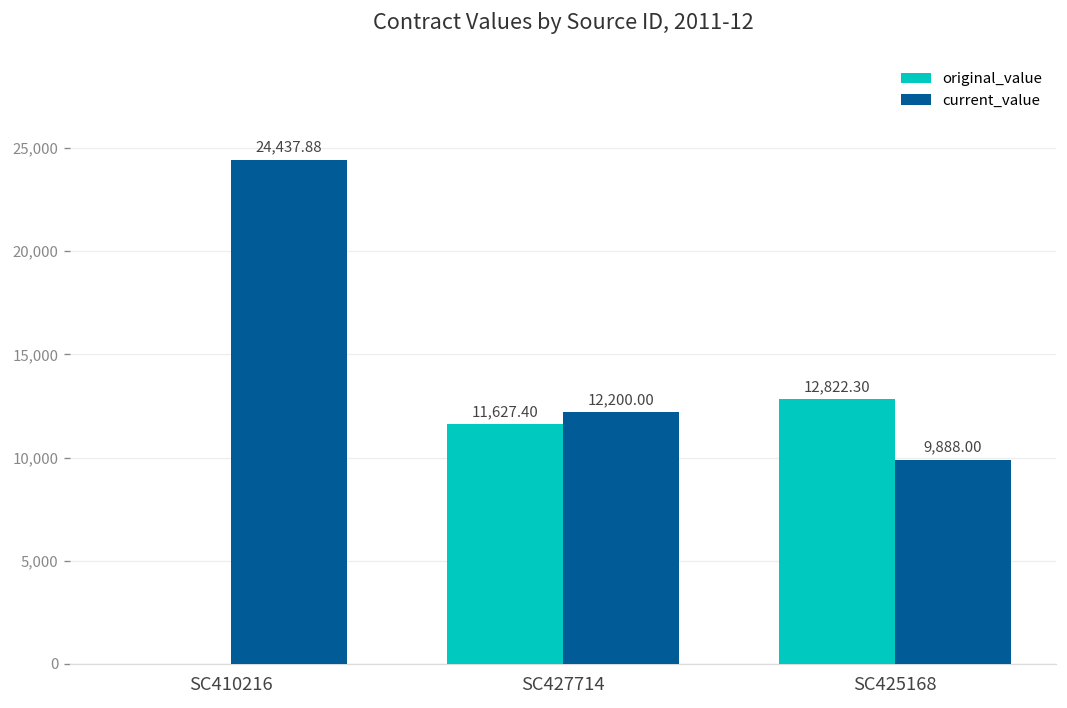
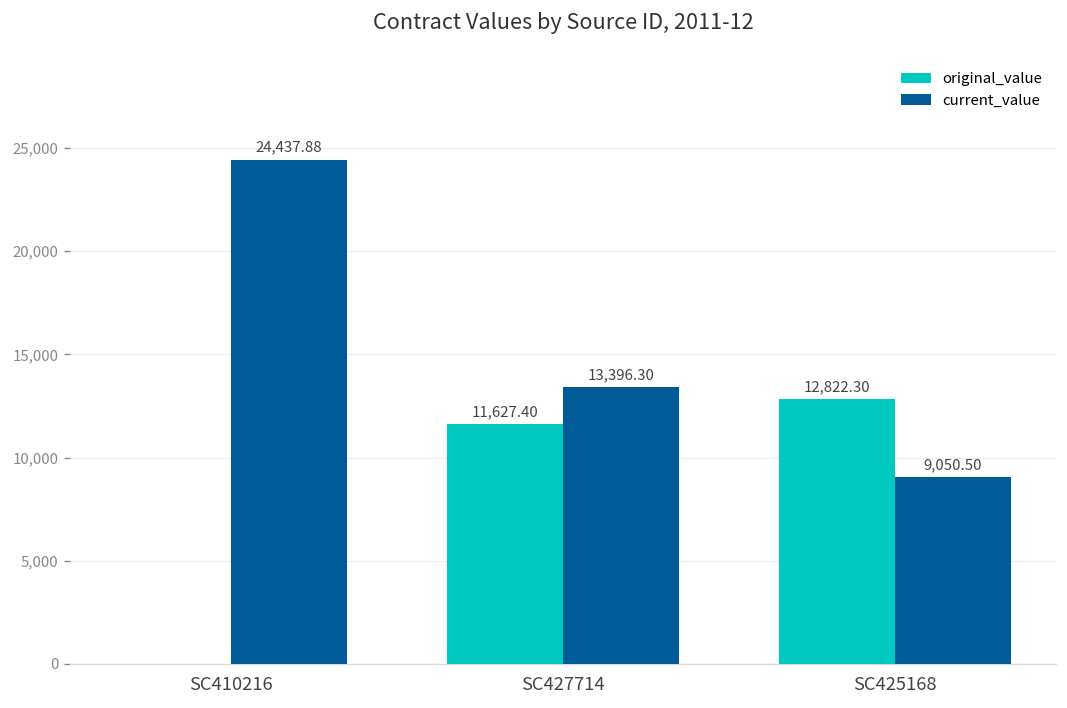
  {
    "original_value": {
      "SC427714": "11,627.40",
      "SC425168": "12,822.30"
    },
    "current_value": {
      "SC410216": "24,437.88",
-     "SC427714": "12,200.00",
-     "SC425168": "9,888.00"
+     "SC427714": "13,396.30",
+     "SC425168": "9,050.50"
    }
  }
